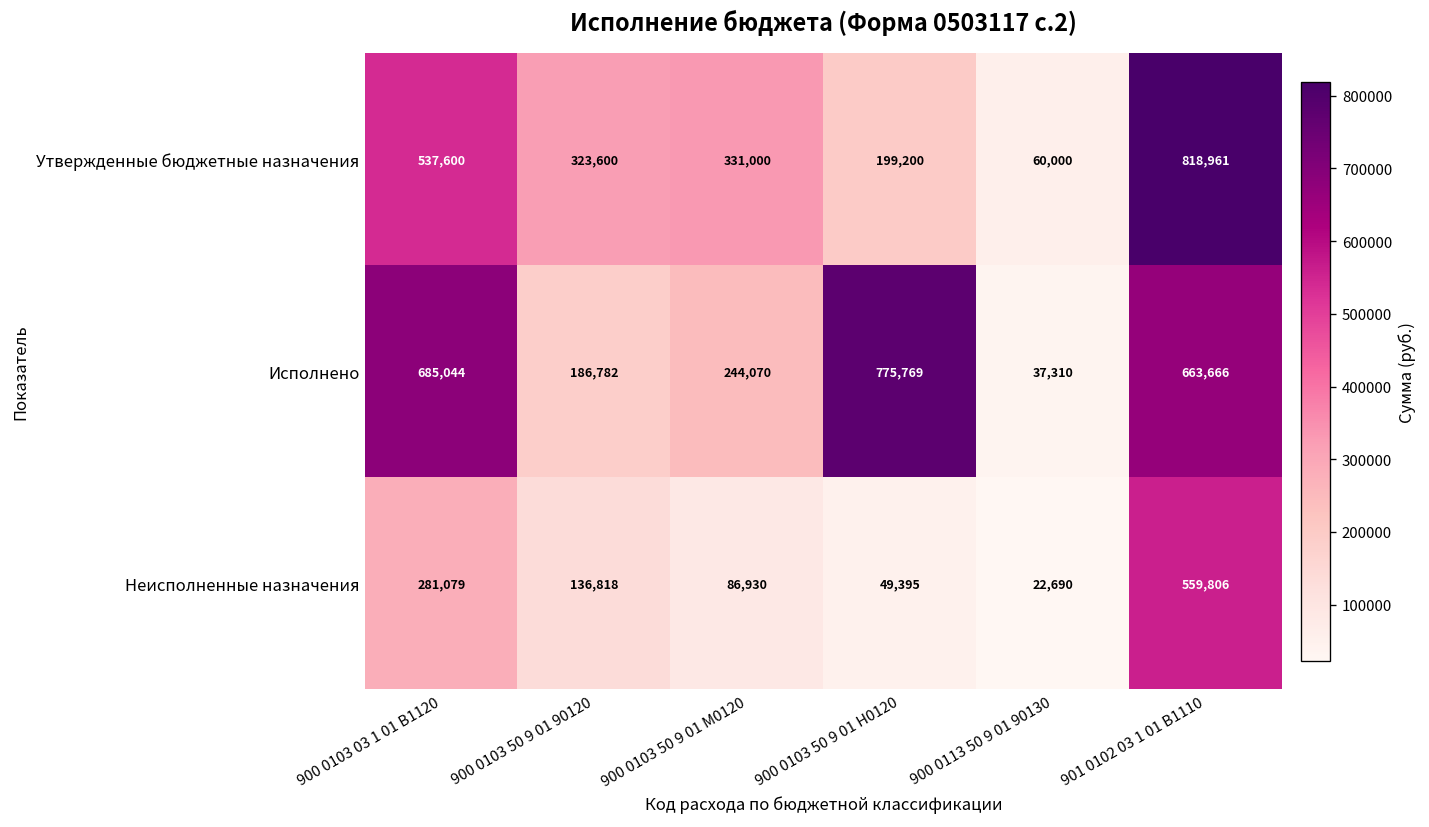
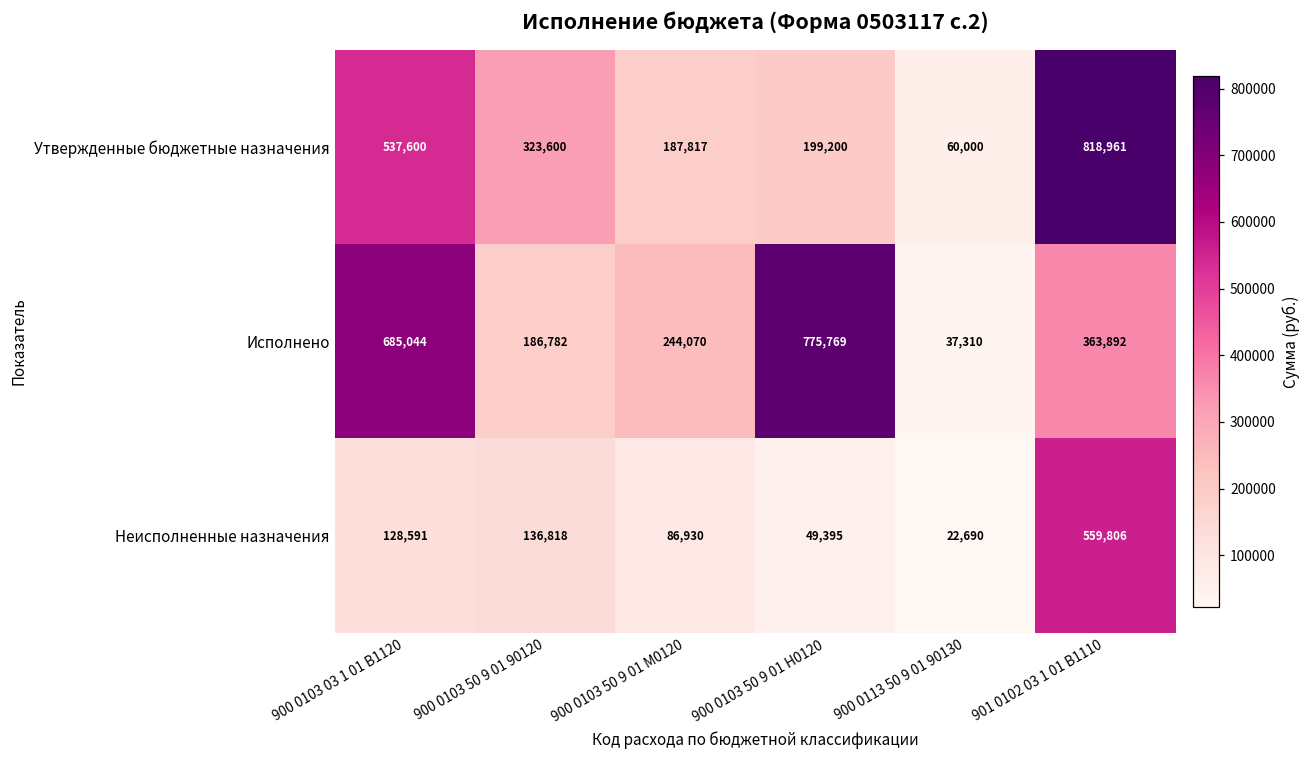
  {
    "Утвержденные бюджетные назначения": {
      "900 0103 03 1 01 В1120": "537,600",
      "900 0103 50 9 01 90120": "323,600",
-     "900 0103 50 9 01 М0120": "331,000",
+     "900 0103 50 9 01 М0120": "187,817",
      "900 0103 50 9 01 Н0120": "199,200",
      "900 0113 50 9 01 90130": "60,000",
      "901 0102 03 1 01 В1110": "818,961"
    },
    "Исполнено": {
      "900 0103 03 1 01 В1120": "685,044",
      "900 0103 50 9 01 90120": "186,782",
      "900 0103 50 9 01 М0120": "244,070",
      "900 0103 50 9 01 Н0120": "775,769",
      "900 0113 50 9 01 90130": "37,310",
-     "901 0102 03 1 01 В1110": "663,666"
+     "901 0102 03 1 01 В1110": "363,892"
    },
    "Неисполненные назначения": {
-     "900 0103 03 1 01 В1120": "281,079",
+     "900 0103 03 1 01 В1120": "128,591",
      "900 0103 50 9 01 90120": "136,818",
      "900 0103 50 9 01 М0120": "86,930",
      "900 0103 50 9 01 Н0120": "49,395",
      "900 0113 50 9 01 90130": "22,690",
      "901 0102 03 1 01 В1110": "559,806"
    }
  }
